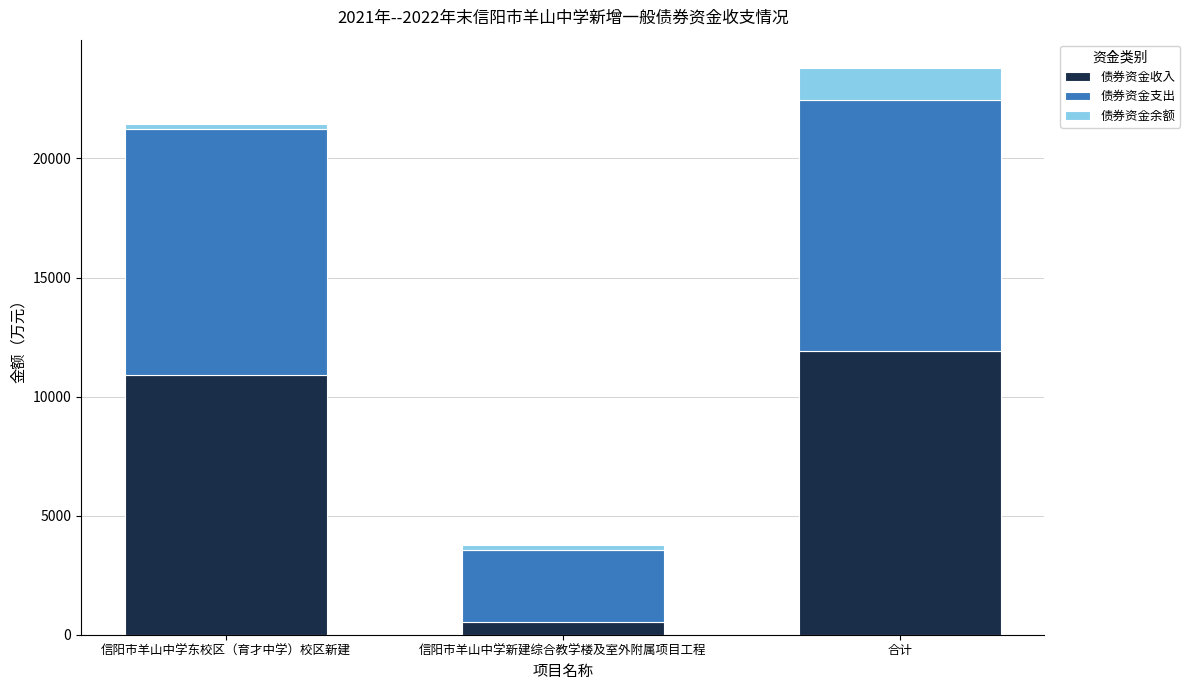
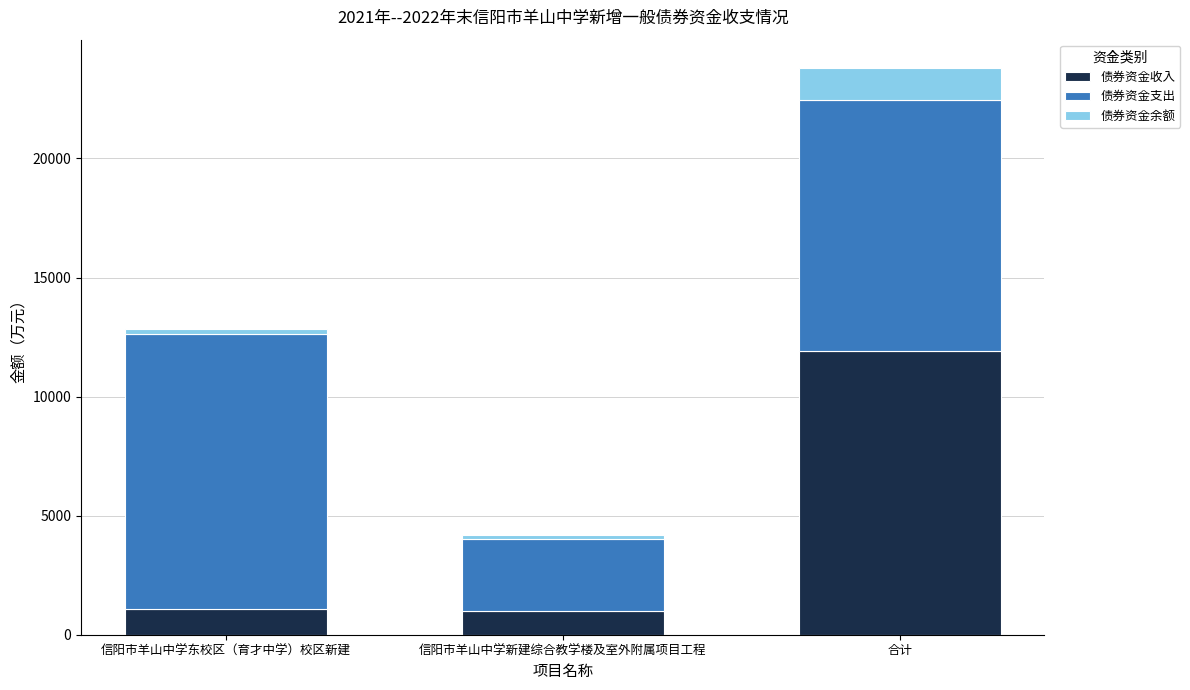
  {
    "债券资金收入": {
-     "信阳市羊山中学东校区（育才中学）校区新建": 10900,
-     "信阳市羊山中学新建综合教学楼及室外附属项目工程": 600,
+     "信阳市羊山中学东校区（育才中学）校区新建": 1100,
+     "信阳市羊山中学新建综合教学楼及室外附属项目工程": 1000,
      "合计": 11900
    },
    "债券资金支出": {
-     "信阳市羊山中学东校区（育才中学）校区新建": 10300,
+     "信阳市羊山中学东校区（育才中学）校区新建": 11600,
      "信阳市羊山中学新建综合教学楼及室外附属项目工程": 3000,
      "合计": 10500
    },
    "债券资金余额": {
      "信阳市羊山中学东校区（育才中学）校区新建": 200,
      "信阳市羊山中学新建综合教学楼及室外附属项目工程": 200,
      "合计": 1400
    }
  }
